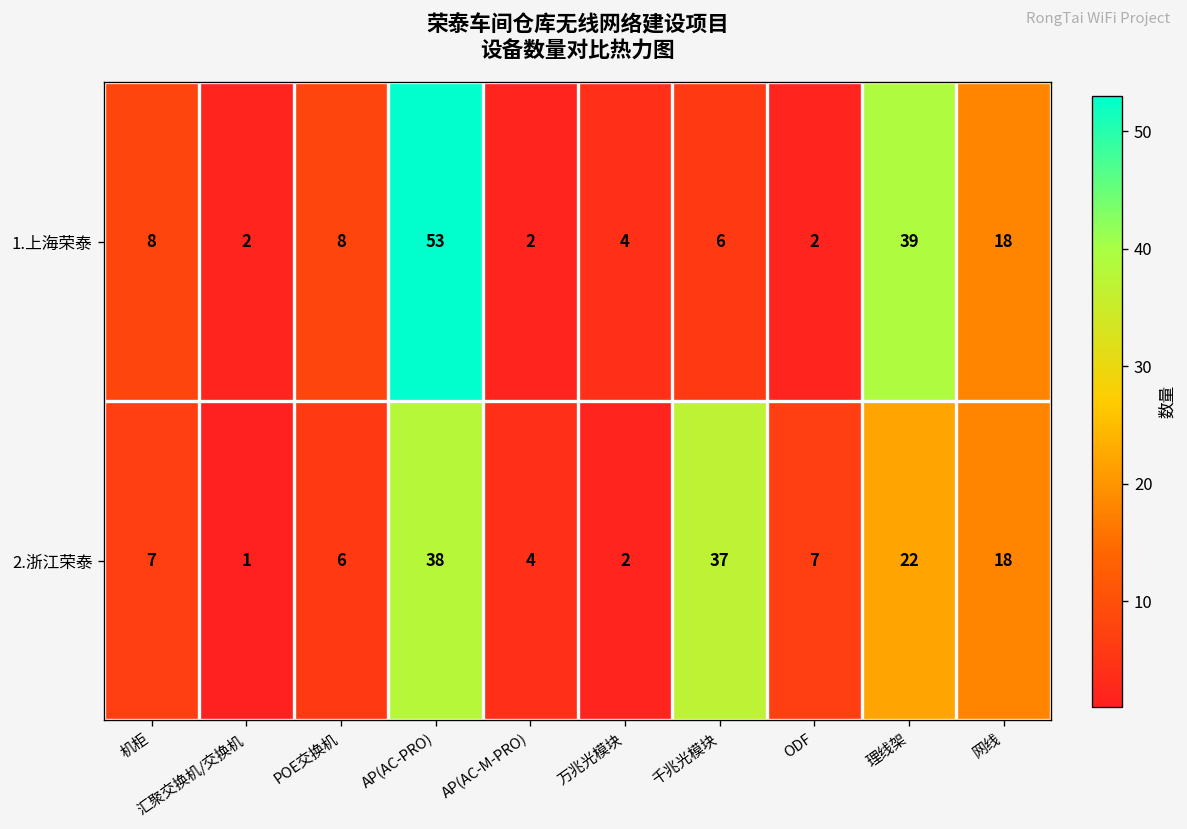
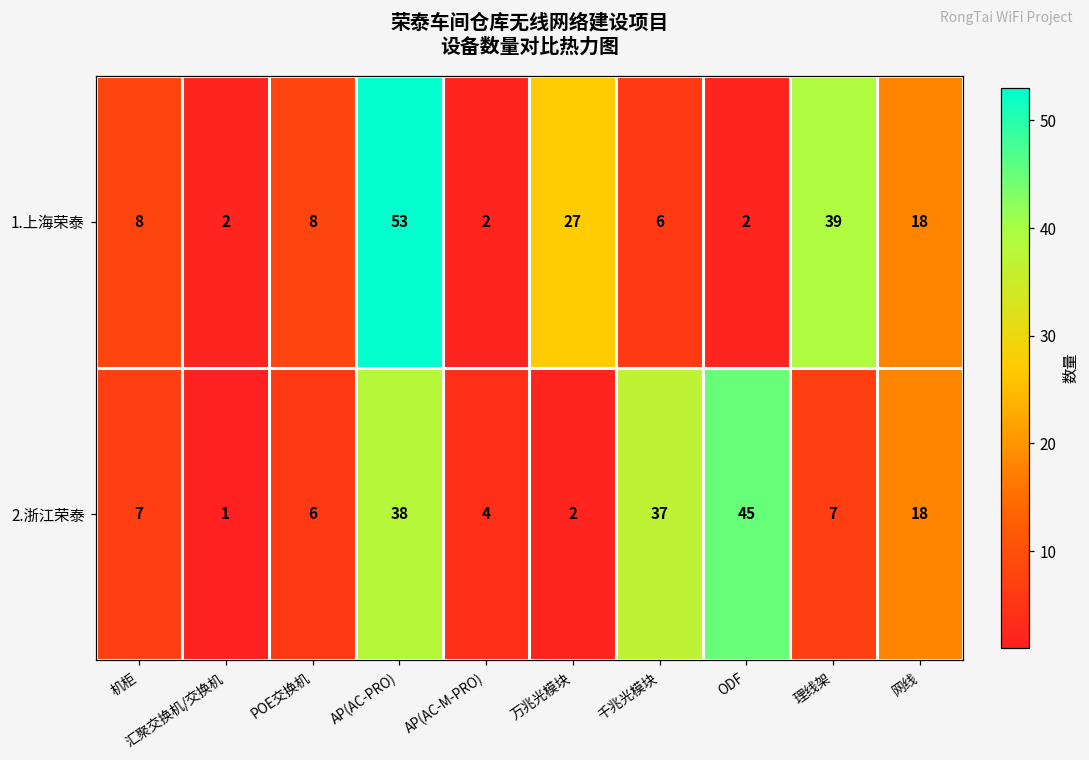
  {
    "1.上海荣泰": {
      "机柜": 8,
      "汇聚交换机/交换机": 2,
      "POE交换机": 8,
      "AP(AC-PRO)": 53,
      "AP(AC-M-PRO)": 2,
-     "万兆光模块": 4,
+     "万兆光模块": 27,
      "千兆光模块": 6,
      "ODF": 2,
      "理线架": 39,
      "网线": 18
    },
    "2.浙江荣泰": {
      "机柜": 7,
      "汇聚交换机/交换机": 1,
      "POE交换机": 6,
      "AP(AC-PRO)": 38,
      "AP(AC-M-PRO)": 4,
      "万兆光模块": 2,
      "千兆光模块": 37,
-     "ODF": 7,
-     "理线架": 22,
+     "ODF": 45,
+     "理线架": 7,
      "网线": 18
    }
  }
